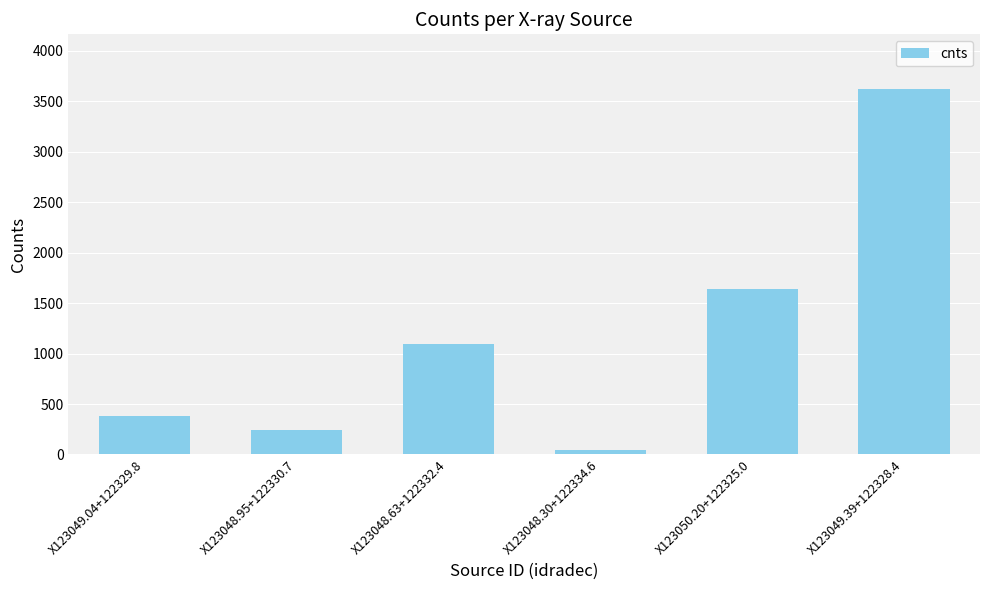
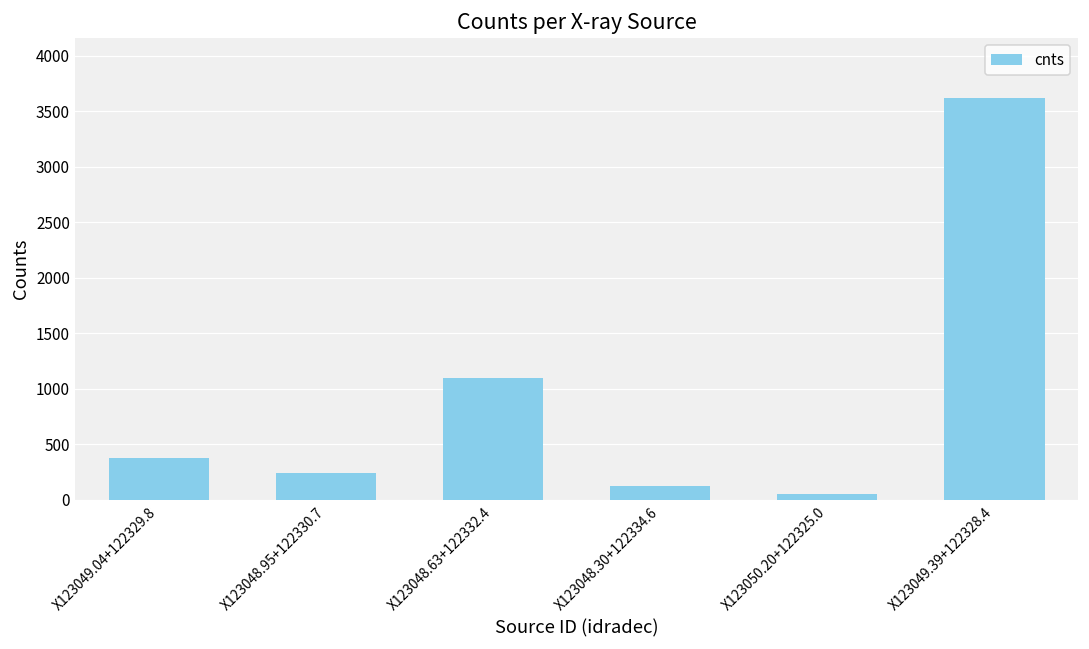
  {
    "X123049.04+122329.8": 380,
    "X123048.95+122330.7": 240,
    "X123048.63+122332.4": 1090,
-   "X123048.30+122334.6": 50,
-   "X123050.20+122325.0": 1640,
+   "X123048.30+122334.6": 130,
+   "X123050.20+122325.0": 50,
    "X123049.39+122328.4": 3620
  }
